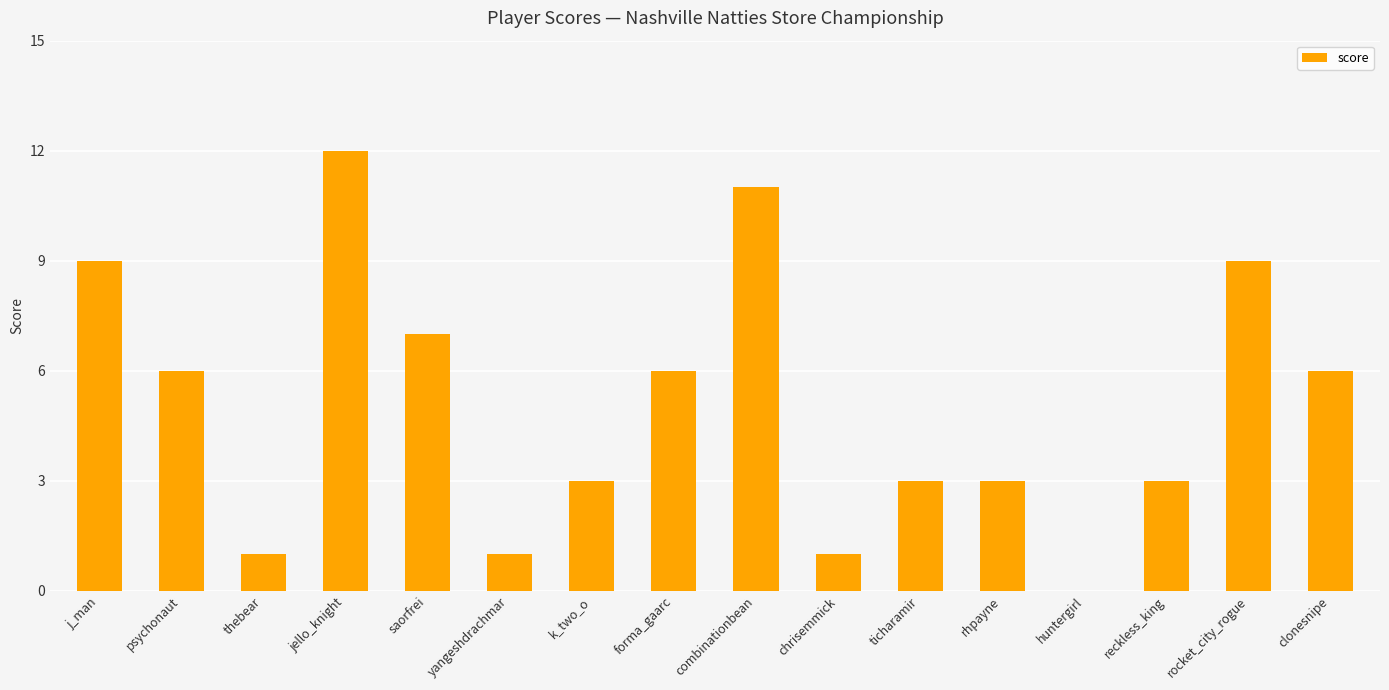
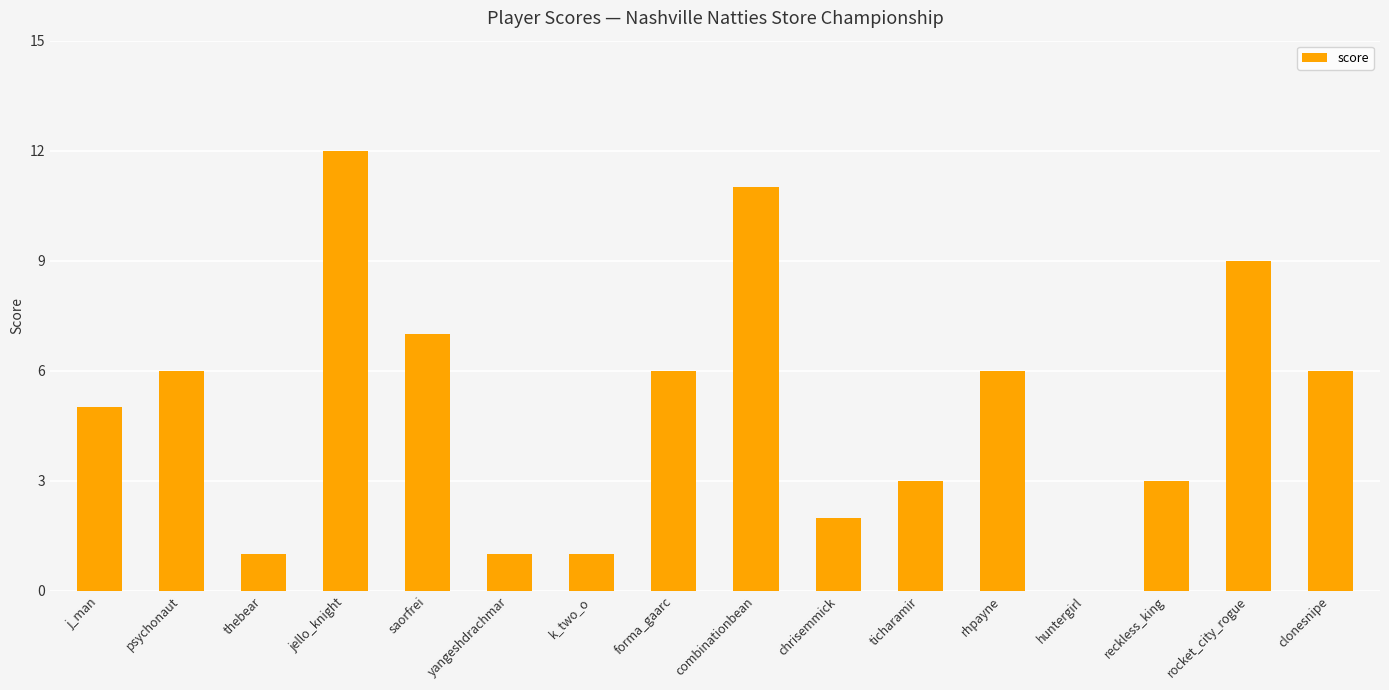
  {
-   "j_man": 9,
+   "j_man": 5,
    "psychonaut": 6,
    "thebear": 1,
    "jello_knight": 12,
    "saorfrei": 7,
    "yangeshdrachmar": 1,
-   "k_two_o": 3,
+   "k_two_o": 1,
    "forma_gaarc": 6,
    "combinationbean": 11,
-   "chrisemmick": 1,
+   "chrisemmick": 2,
    "ticharamir": 3,
-   "rhpayne": 3,
+   "rhpayne": 6,
    "huntergirl": 0,
    "reckless_king": 3,
    "rocket_city_rogue": 9,
    "clonesnipe": 6
  }
